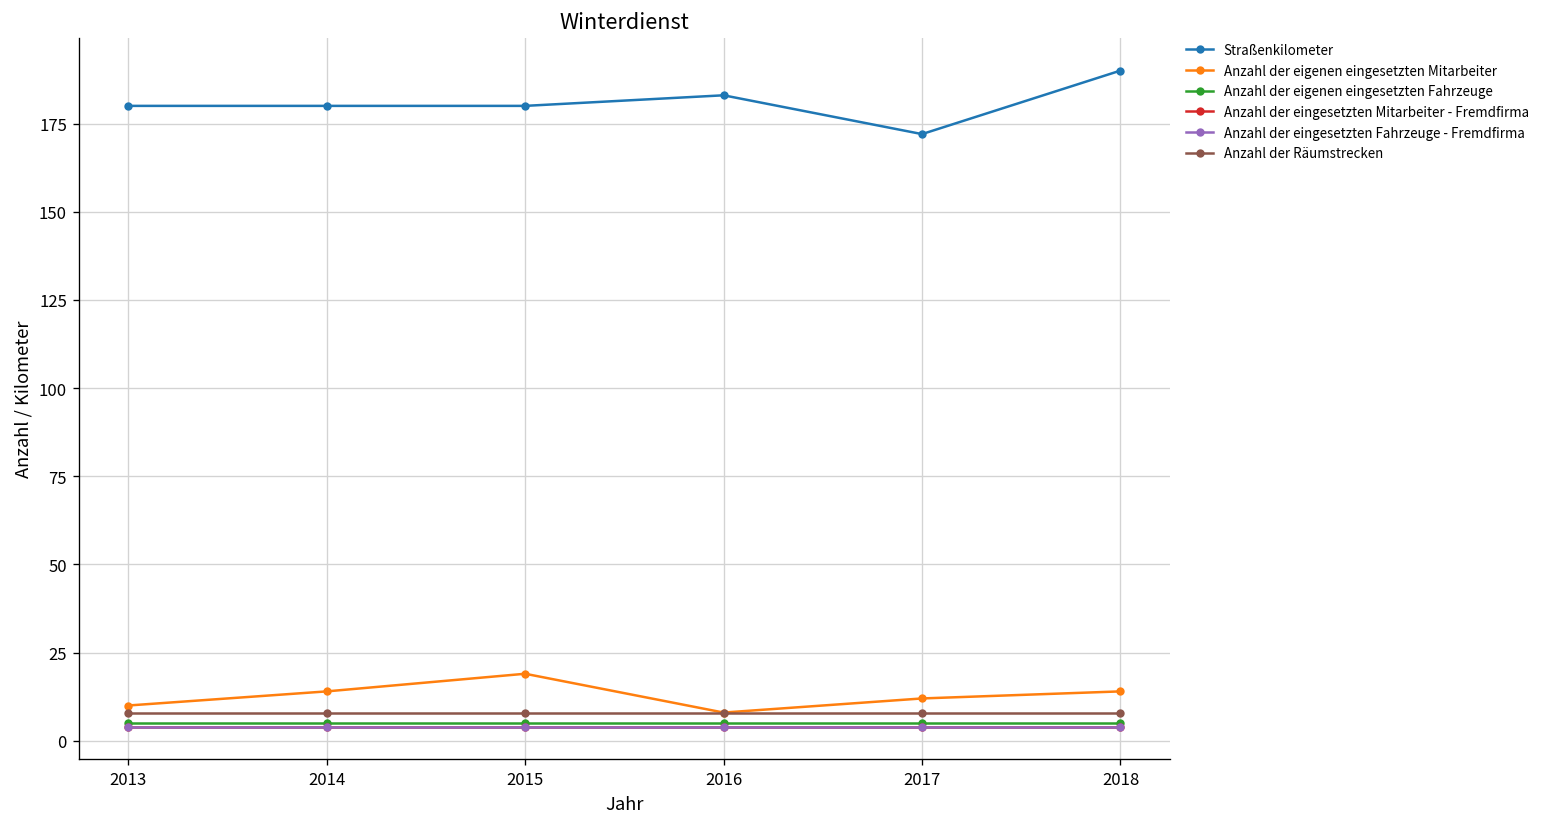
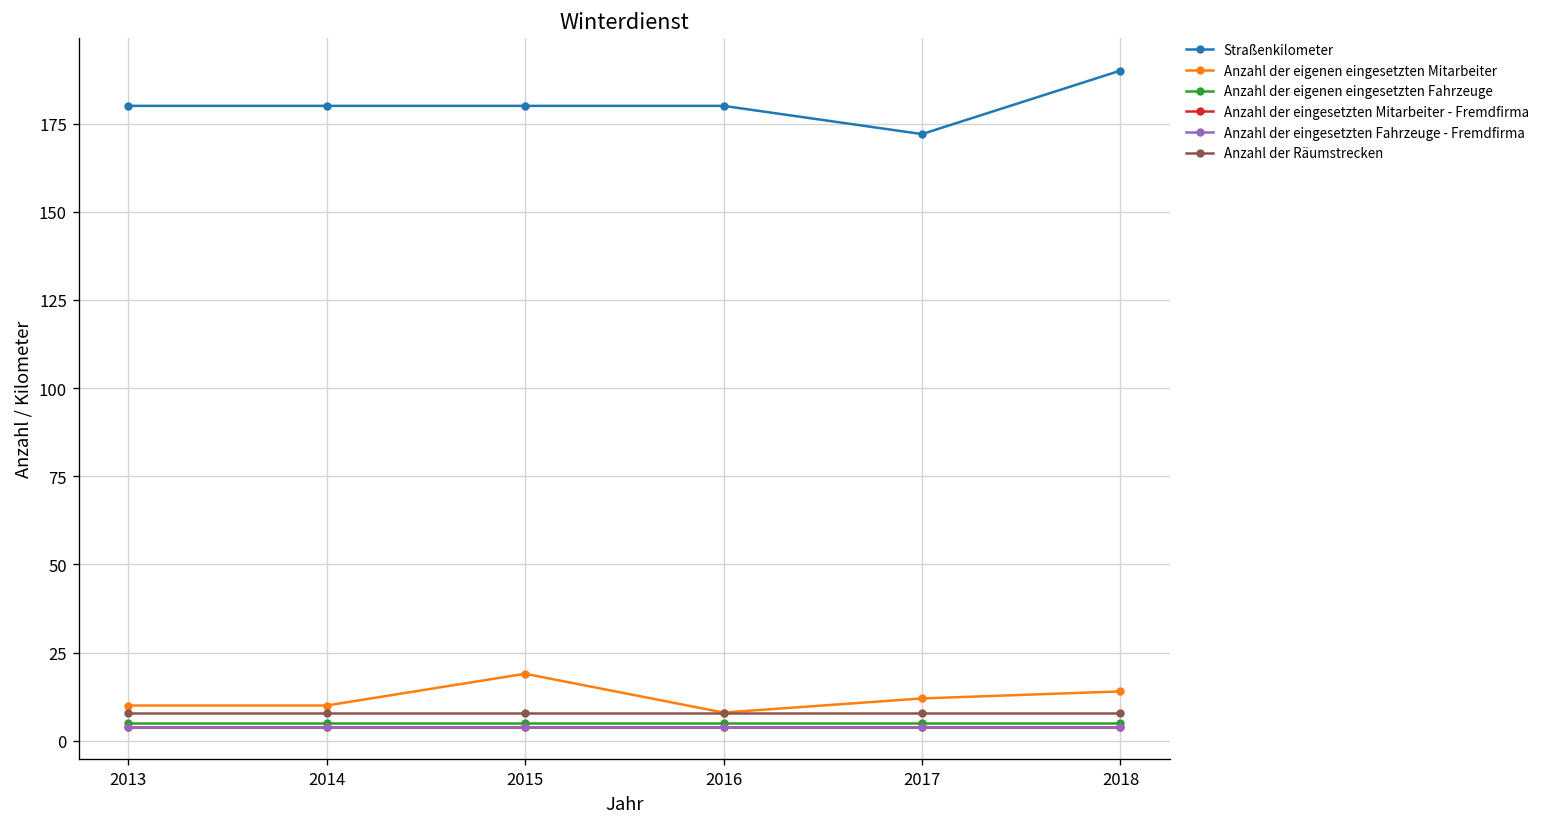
  {
    "Straßenkilometer": {
      "2013": 180,
      "2014": 180,
      "2015": 180,
-     "2016": 183,
+     "2016": 180,
      "2017": 172,
      "2018": 190
    },
    "Anzahl der eigenen eingesetzten Mitarbeiter": {
      "2013": 10,
-     "2014": 14,
+     "2014": 10,
      "2015": 19,
      "2017": 12,
      "2018": 14
    },
    "Anzahl der eigenen eingesetzten Fahrzeuge": {
      "2013": 5,
      "2014": 5,
      "2015": 5,
      "2016": 5,
      "2017": 5,
      "2018": 5
    },
    "Anzahl der eingesetzten Fahrzeuge - Fremdfirma": {
      "2013": 4,
      "2014": 4,
      "2015": 4,
      "2016": 4,
      "2017": 4,
      "2018": 4
    },
    "Anzahl der Räumstrecken": {
      "2013": 8,
      "2014": 8,
      "2015": 8,
      "2017": 8,
      "2018": 8
    }
  }
